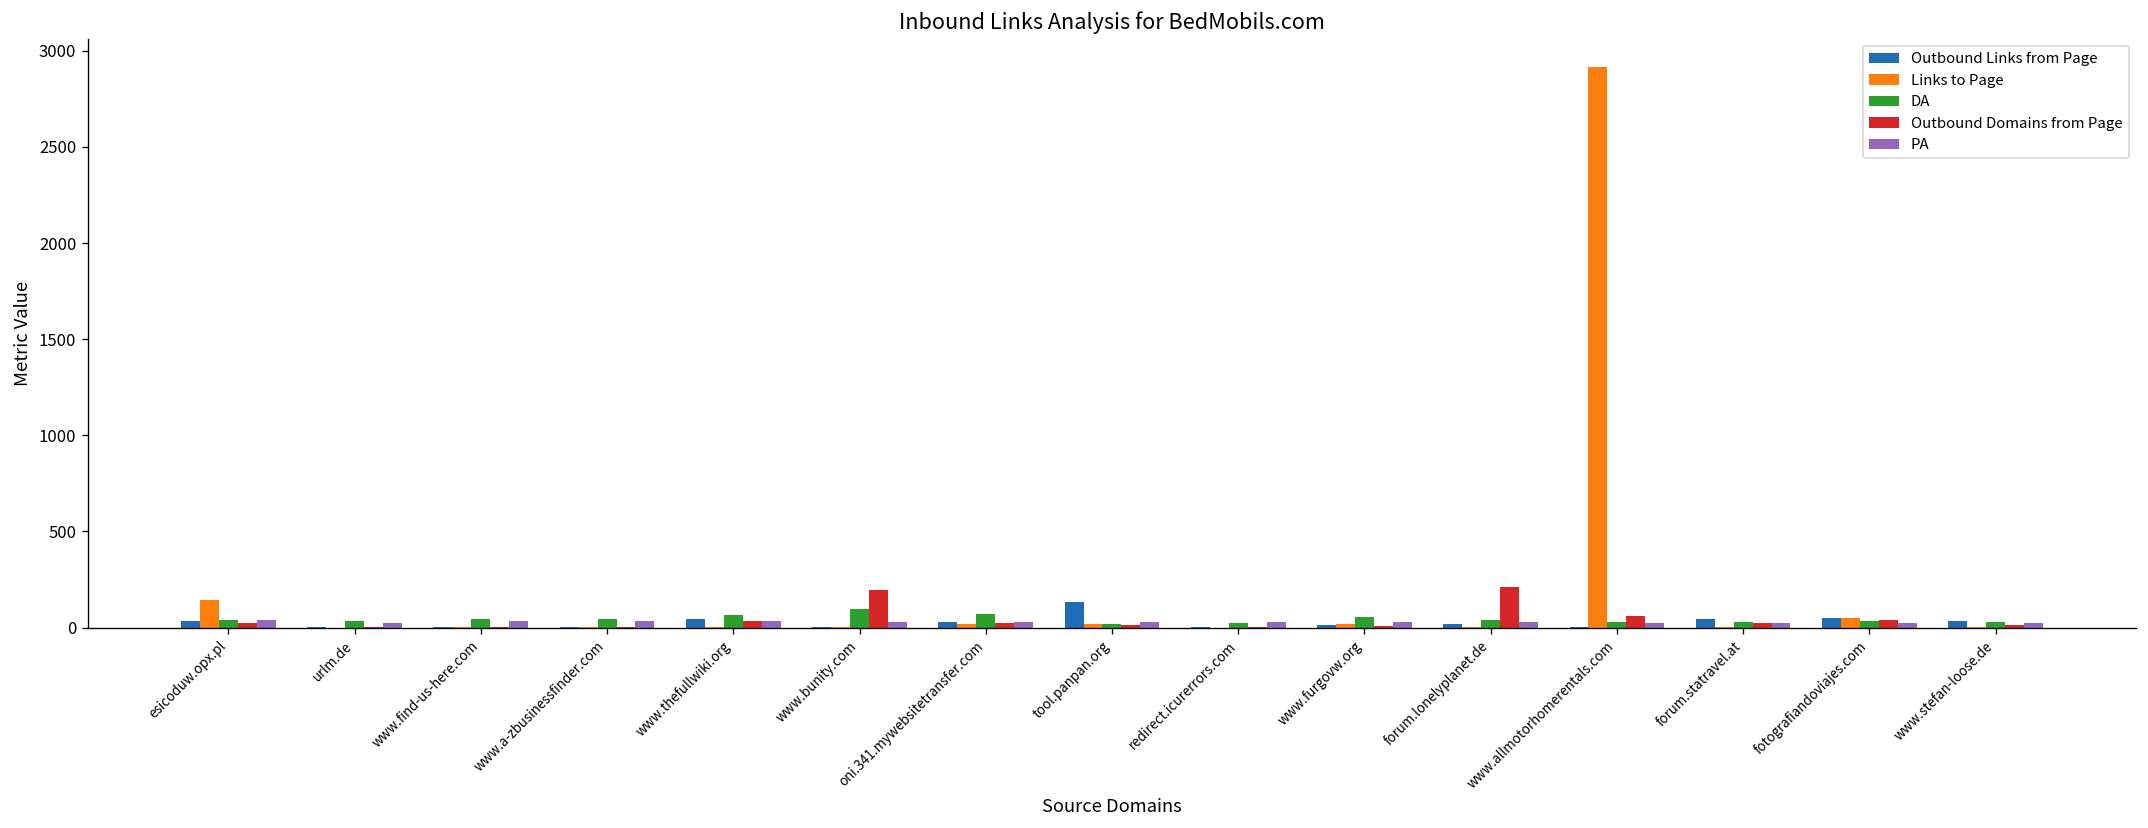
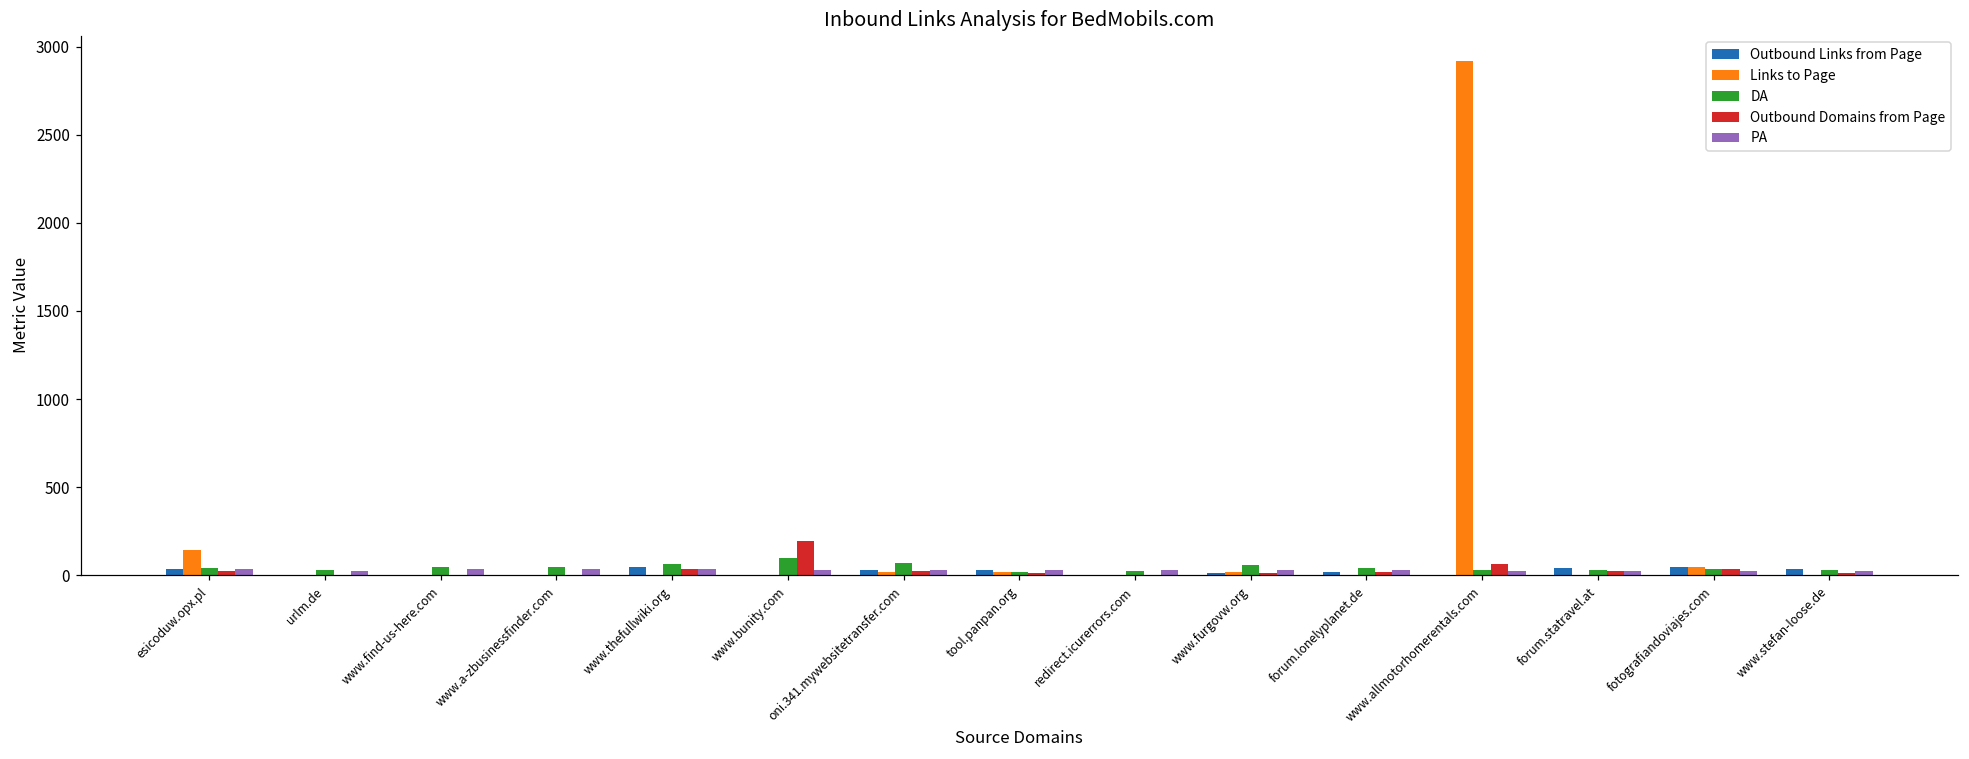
  {
    "Outbound Links from Page": {
      "esicoduw.opx.pl": 30,
      "www.thefullwiki.org": 40,
      "oni.341.mywebsitetransfer.com": 30,
-     "tool.panpan.org": 130,
+     "tool.panpan.org": 30,
      "forum.lonelyplanet.de": 20,
      "forum.statravel.at": 40,
      "fotografiandoviajes.com": 50,
      "www.stefan-loose.de": 30
    },
    "Links to Page": {
      "esicoduw.opx.pl": 150,
      "urlm.de": 0,
      "oni.341.mywebsitetransfer.com": 20,
      "tool.panpan.org": 20,
      "redirect.icurerrors.com": 0,
      "www.furgovw.org": 20,
      "www.allmotorhomerentals.com": 2920,
      "fotografiandoviajes.com": 50
    },
    "DA": {
      "esicoduw.opx.pl": 40,
      "urlm.de": 30,
      "www.find-us-here.com": 40,
      "www.a-zbusinessfinder.com": 50,
      "www.thefullwiki.org": 60,
      "www.bunity.com": 100,
      "oni.341.mywebsitetransfer.com": 70,
      "tool.panpan.org": 20,
      "redirect.icurerrors.com": 30,
      "www.furgovw.org": 60,
      "forum.lonelyplanet.de": 40,
      "www.allmotorhomerentals.com": 30,
      "forum.statravel.at": 30,
      "fotografiandoviajes.com": 40,
      "www.stefan-loose.de": 30
    },
    "Outbound Domains from Page": {
      "esicoduw.opx.pl": 20,
      "www.thefullwiki.org": 30,
      "www.bunity.com": 200,
      "oni.341.mywebsitetransfer.com": 20,
-     "forum.lonelyplanet.de": 210,
+     "forum.lonelyplanet.de": 20,
      "www.allmotorhomerentals.com": 60,
      "forum.statravel.at": 30,
      "fotografiandoviajes.com": 40
    },
    "PA": {
      "esicoduw.opx.pl": 40,
      "urlm.de": 30,
      "www.find-us-here.com": 30,
      "www.a-zbusinessfinder.com": 30,
      "www.thefullwiki.org": 30,
      "www.bunity.com": 30,
      "oni.341.mywebsitetransfer.com": 30,
      "tool.panpan.org": 30,
      "redirect.icurerrors.com": 30,
      "www.furgovw.org": 30,
      "forum.lonelyplanet.de": 30,
      "www.allmotorhomerentals.com": 20,
      "forum.statravel.at": 20,
      "fotografiandoviajes.com": 20,
      "www.stefan-loose.de": 20
    }
  }
